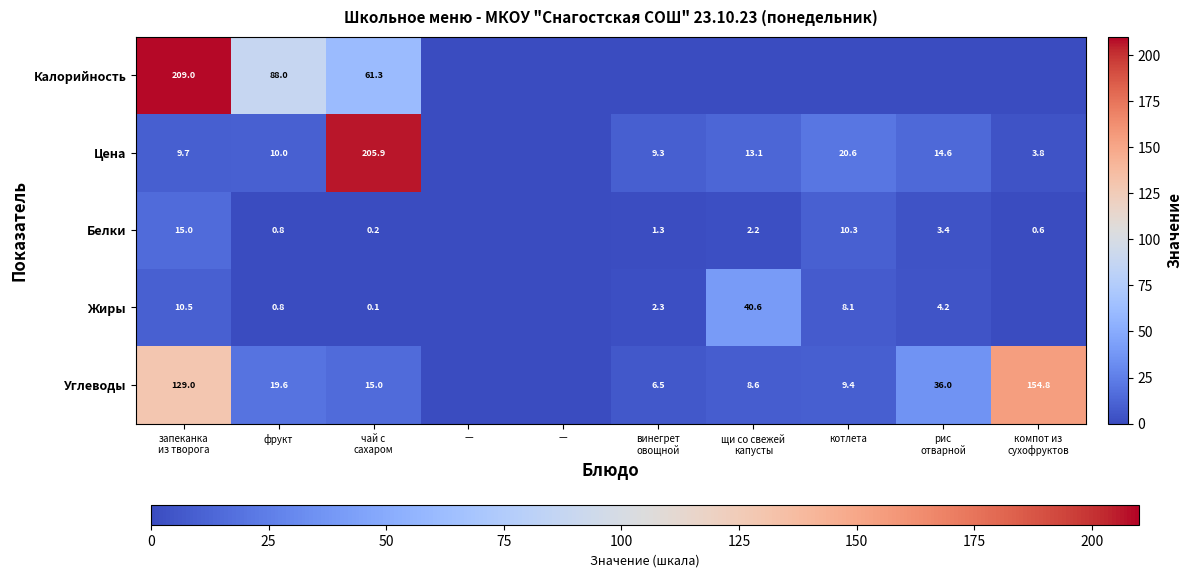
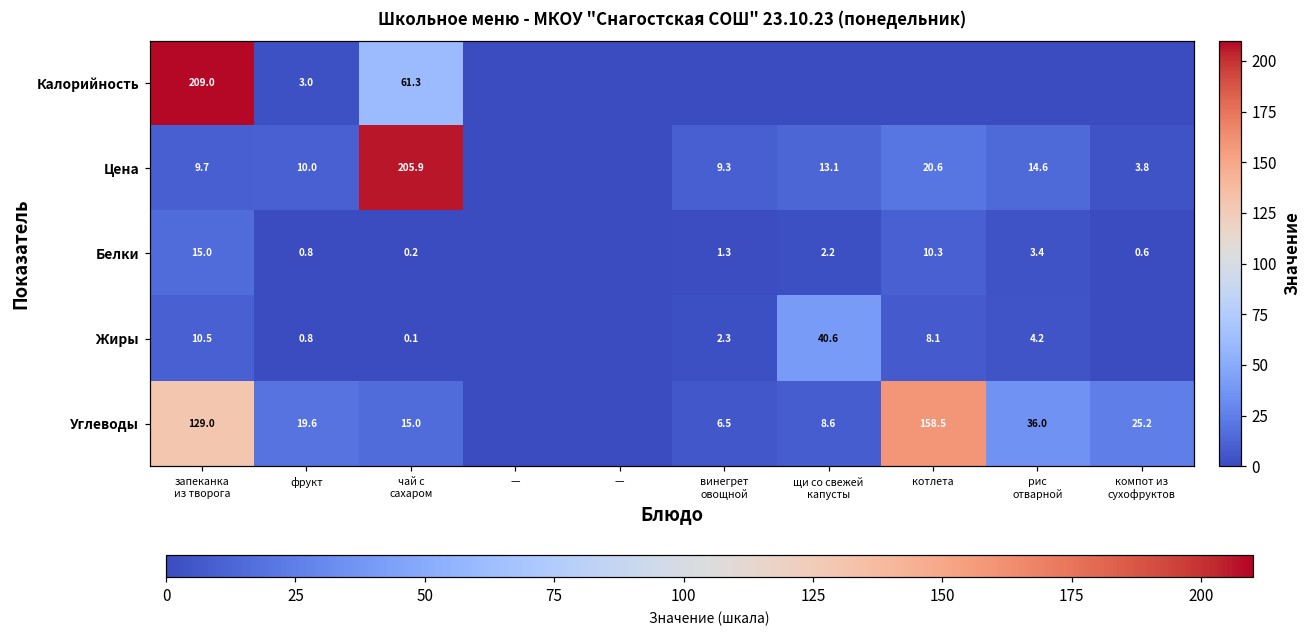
  {
    "Калорийность": {
      "запеканка из творога": 209.0,
-     "фрукт": 88.0,
+     "фрукт": 3.0,
      "чай с сахаром": 61.3
    },
    "Цена": {
      "запеканка из творога": 9.7,
      "фрукт": 10.0,
      "чай с сахаром": 205.9,
      "винегрет овощной": 9.3,
      "щи со свежей капусты": 13.1,
      "котлета": 20.6,
      "рис отварной": 14.6,
      "компот из сухофруктов": 3.8
    },
    "Белки": {
      "запеканка из творога": 15.0,
      "фрукт": 0.8,
      "чай с сахаром": 0.2,
      "винегрет овощной": 1.3,
      "щи со свежей капусты": 2.2,
      "котлета": 10.3,
      "рис отварной": 3.4,
      "компот из сухофруктов": 0.6
    },
    "Жиры": {
      "запеканка из творога": 10.5,
      "фрукт": 0.8,
      "чай с сахаром": 0.1,
      "винегрет овощной": 2.3,
      "щи со свежей капусты": 40.6,
      "котлета": 8.1,
      "рис отварной": 4.2
    },
    "Углеводы": {
      "запеканка из творога": 129.0,
      "фрукт": 19.6,
      "чай с сахаром": 15.0,
      "винегрет овощной": 6.5,
      "щи со свежей капусты": 8.6,
-     "котлета": 9.4,
+     "котлета": 158.5,
      "рис отварной": 36.0,
-     "компот из сухофруктов": 154.8
+     "компот из сухофруктов": 25.2
    }
  }
